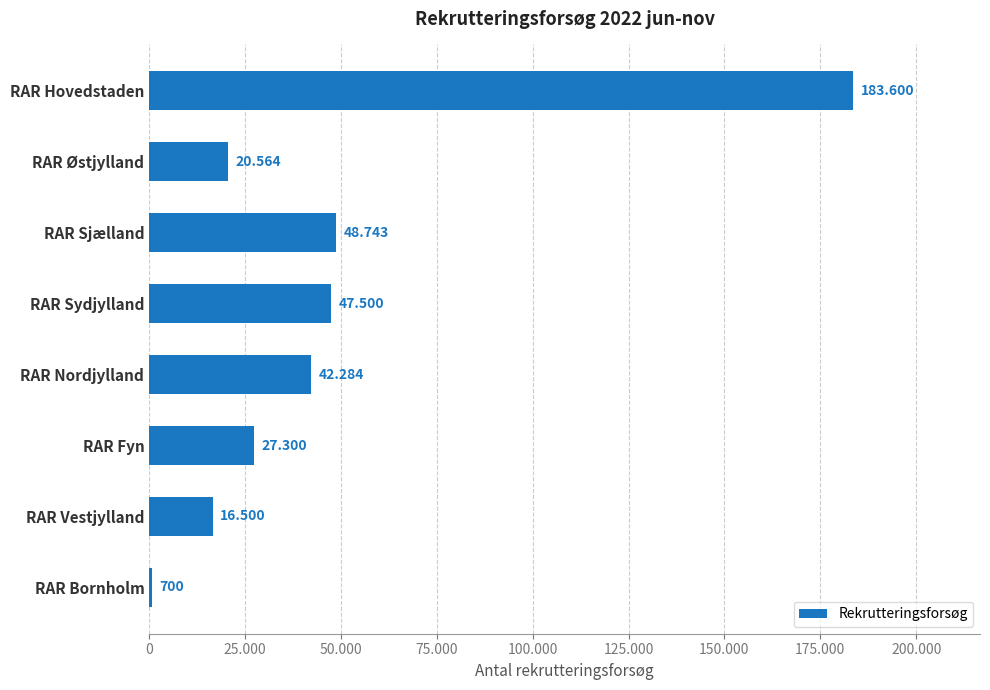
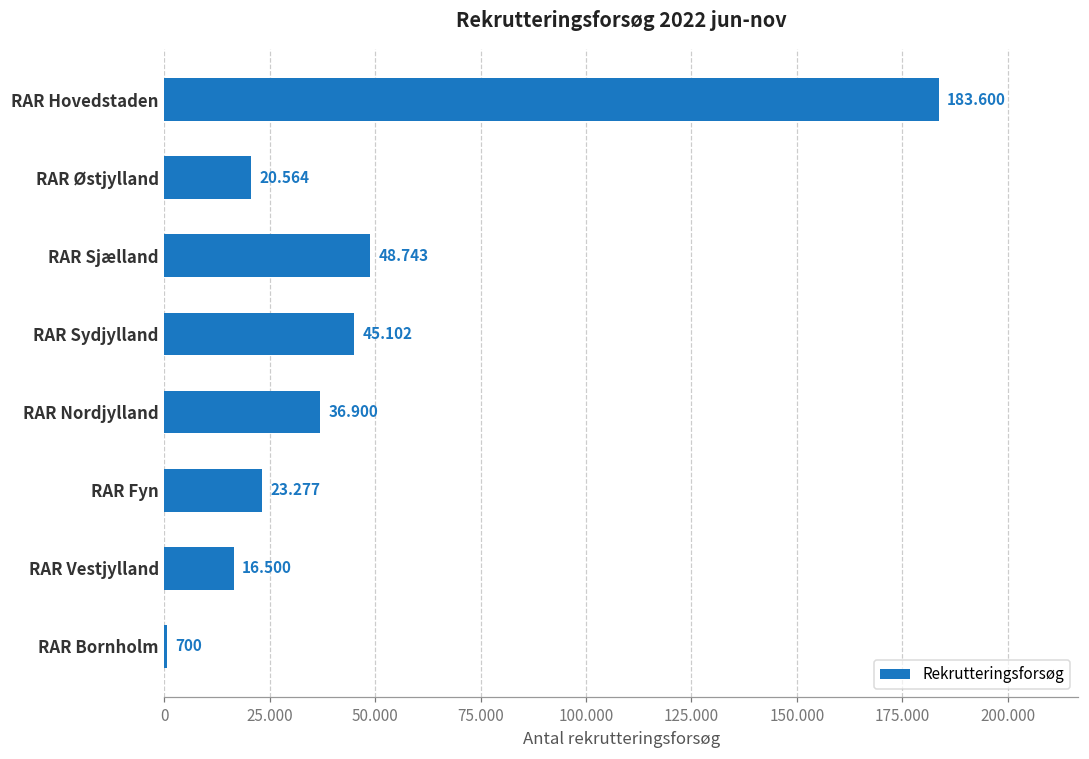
  {
-   "RAR Sydjylland": 47.500,
-   "RAR Nordjylland": 42.284,
-   "RAR Fyn": 27.300,
+   "RAR Sydjylland": 45.102,
+   "RAR Nordjylland": 36.900,
+   "RAR Fyn": 23.277,
    "RAR Bornholm": 700
  }
